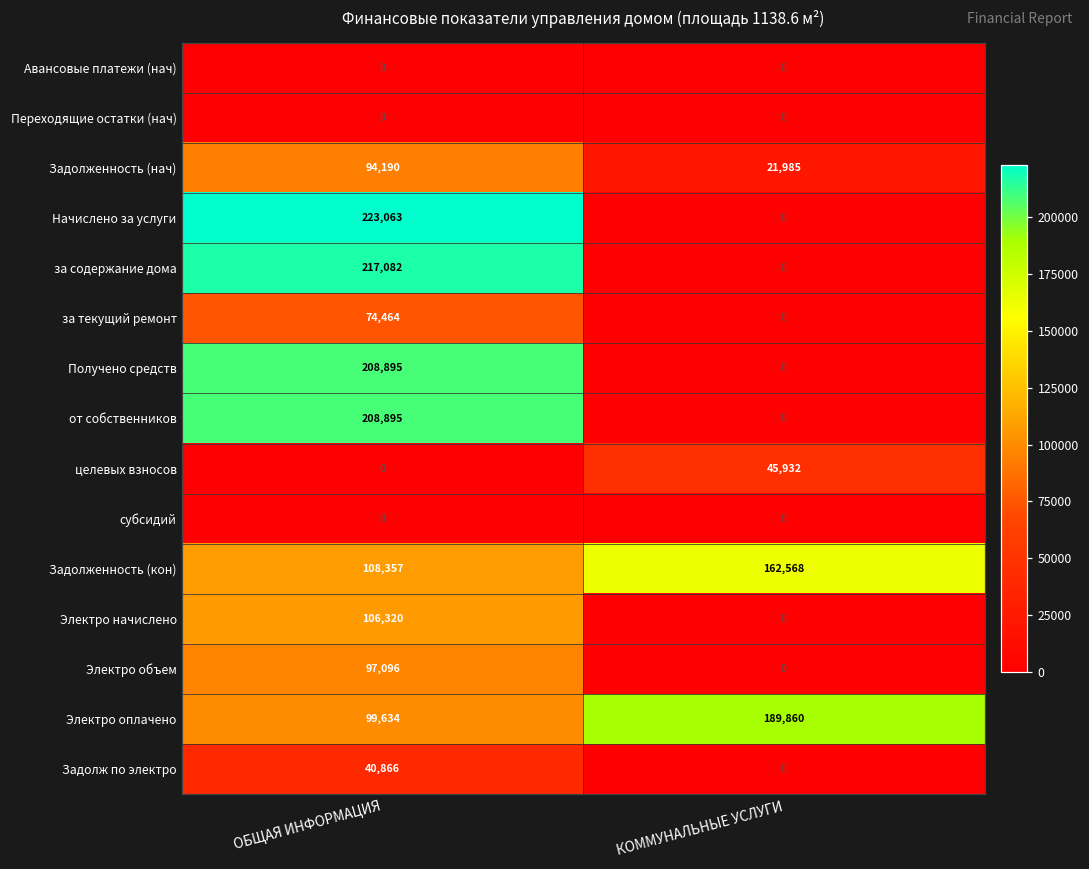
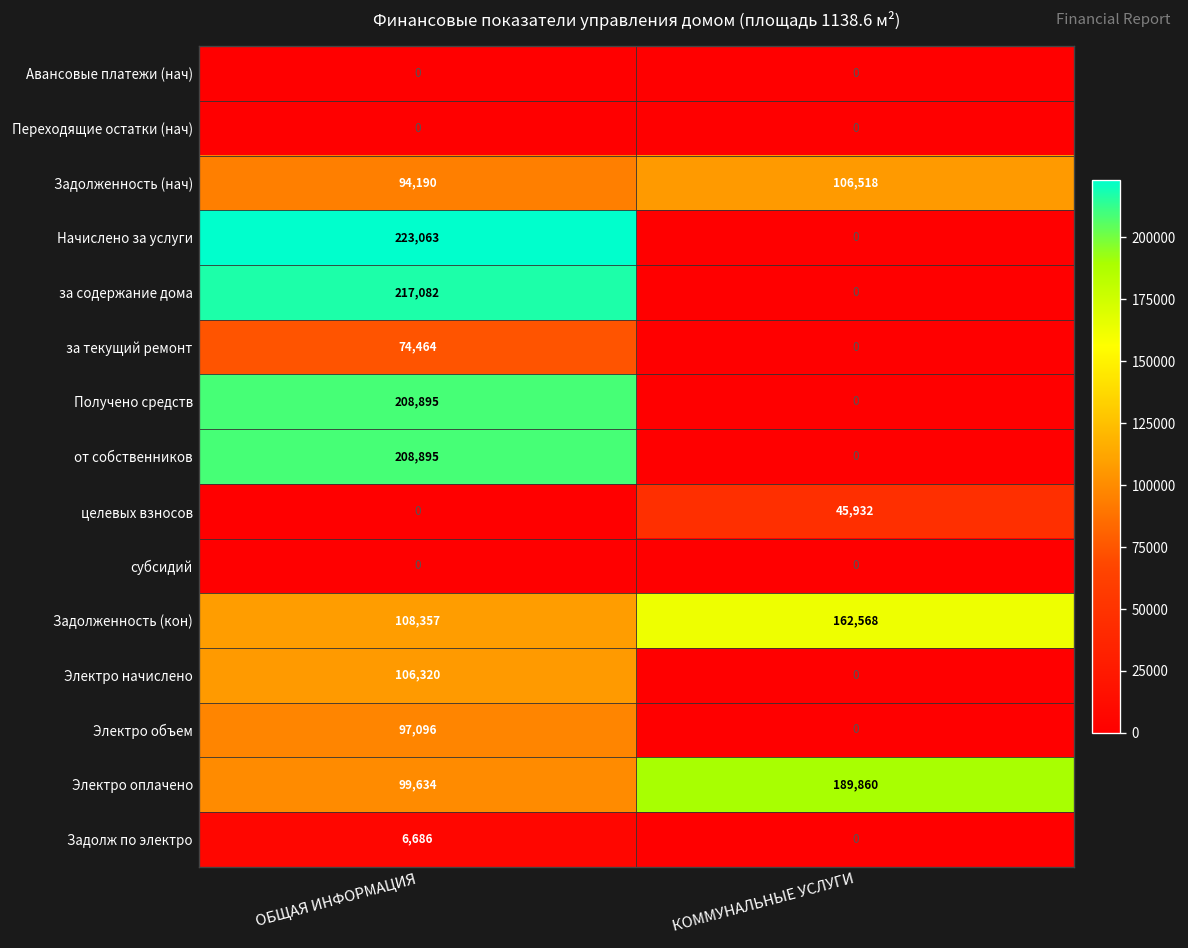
  {
    "Авансовые платежи (нач)": {
      "ОБЩАЯ ИНФОРМАЦИЯ": "0",
      "КОММУНАЛЬНЫЕ УСЛУГИ": "0"
    },
    "Переходящие остатки (нач)": {
      "ОБЩАЯ ИНФОРМАЦИЯ": "0",
      "КОММУНАЛЬНЫЕ УСЛУГИ": "0"
    },
    "Задолженность (нач)": {
      "ОБЩАЯ ИНФОРМАЦИЯ": "94,190",
-     "КОММУНАЛЬНЫЕ УСЛУГИ": "21,985"
+     "КОММУНАЛЬНЫЕ УСЛУГИ": "106,518"
    },
    "Начислено за услуги": {
      "ОБЩАЯ ИНФОРМАЦИЯ": "223,063",
      "КОММУНАЛЬНЫЕ УСЛУГИ": "0"
    },
    "за содержание дома": {
      "ОБЩАЯ ИНФОРМАЦИЯ": "217,082",
      "КОММУНАЛЬНЫЕ УСЛУГИ": "0"
    },
    "за текущий ремонт": {
      "ОБЩАЯ ИНФОРМАЦИЯ": "74,464",
      "КОММУНАЛЬНЫЕ УСЛУГИ": "0"
    },
    "Получено средств": {
      "ОБЩАЯ ИНФОРМАЦИЯ": "208,895",
      "КОММУНАЛЬНЫЕ УСЛУГИ": "0"
    },
    "от собственников": {
      "ОБЩАЯ ИНФОРМАЦИЯ": "208,895",
      "КОММУНАЛЬНЫЕ УСЛУГИ": "0"
    },
    "целевых взносов": {
      "ОБЩАЯ ИНФОРМАЦИЯ": "0",
      "КОММУНАЛЬНЫЕ УСЛУГИ": "45,932"
    },
    "субсидий": {
      "ОБЩАЯ ИНФОРМАЦИЯ": "0",
      "КОММУНАЛЬНЫЕ УСЛУГИ": "0"
    },
    "Задолженность (кон)": {
      "ОБЩАЯ ИНФОРМАЦИЯ": "108,357",
      "КОММУНАЛЬНЫЕ УСЛУГИ": "162,568"
    },
    "Электро начислено": {
      "ОБЩАЯ ИНФОРМАЦИЯ": "106,320",
      "КОММУНАЛЬНЫЕ УСЛУГИ": "0"
    },
    "Электро объем": {
      "ОБЩАЯ ИНФОРМАЦИЯ": "97,096",
      "КОММУНАЛЬНЫЕ УСЛУГИ": "0"
    },
    "Электро оплачено": {
      "ОБЩАЯ ИНФОРМАЦИЯ": "99,634",
      "КОММУНАЛЬНЫЕ УСЛУГИ": "189,860"
    },
    "Задолж по электро": {
-     "ОБЩАЯ ИНФОРМАЦИЯ": "40,866",
+     "ОБЩАЯ ИНФОРМАЦИЯ": "6,686",
      "КОММУНАЛЬНЫЕ УСЛУГИ": "0"
    }
  }
